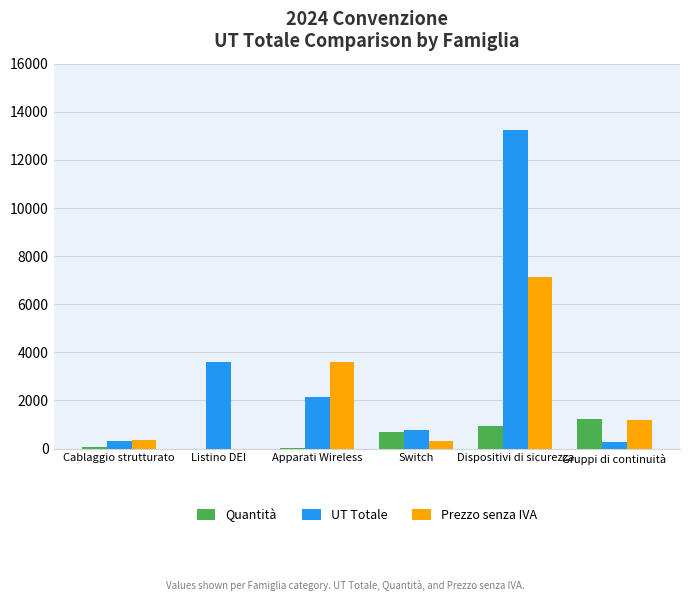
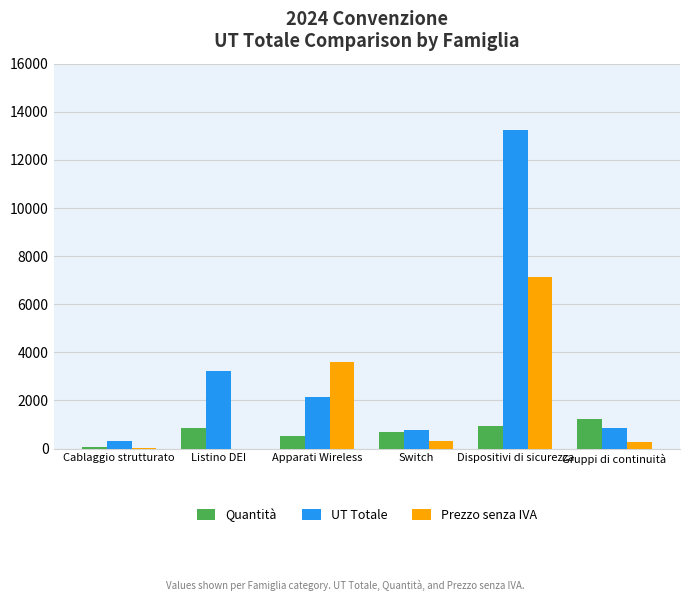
  {
    "Quantità": {
-     "Listino DEI": 0,
-     "Apparati Wireless": 0,
+     "Listino DEI": 900,
+     "Apparati Wireless": 500,
      "Switch": 700,
      "Dispositivi di sicurezza": 900,
      "Gruppi di continuità": 1200
    },
    "UT Totale": {
      "Cablaggio strutturato": 300,
-     "Listino DEI": 3600,
+     "Listino DEI": 3200,
      "Apparati Wireless": 2100,
      "Switch": 800,
      "Dispositivi di sicurezza": 13200,
-     "Gruppi di continuità": 300
+     "Gruppi di continuità": 800
    },
    "Prezzo senza IVA": {
-     "Cablaggio strutturato": 400,
+     "Cablaggio strutturato": 0,
      "Listino DEI": 0,
      "Apparati Wireless": 3600,
      "Switch": 300,
      "Dispositivi di sicurezza": 7100,
-     "Gruppi di continuità": 1200
+     "Gruppi di continuità": 300
    }
  }
